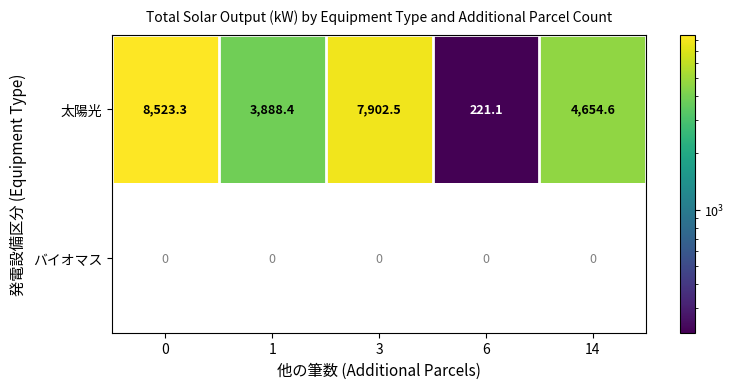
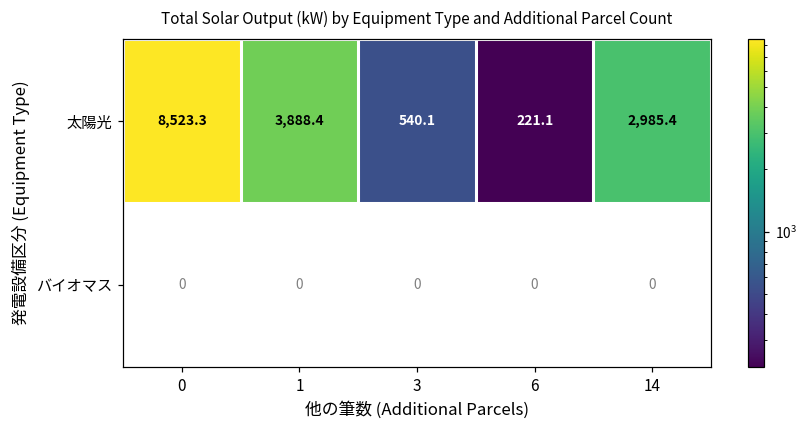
  {
    "太陽光": {
      "0": "8,523.3",
      "1": "3,888.4",
-     "3": "7,902.5",
+     "3": "540.1",
      "6": "221.1",
-     "14": "4,654.6"
+     "14": "2,985.4"
    }
  }
